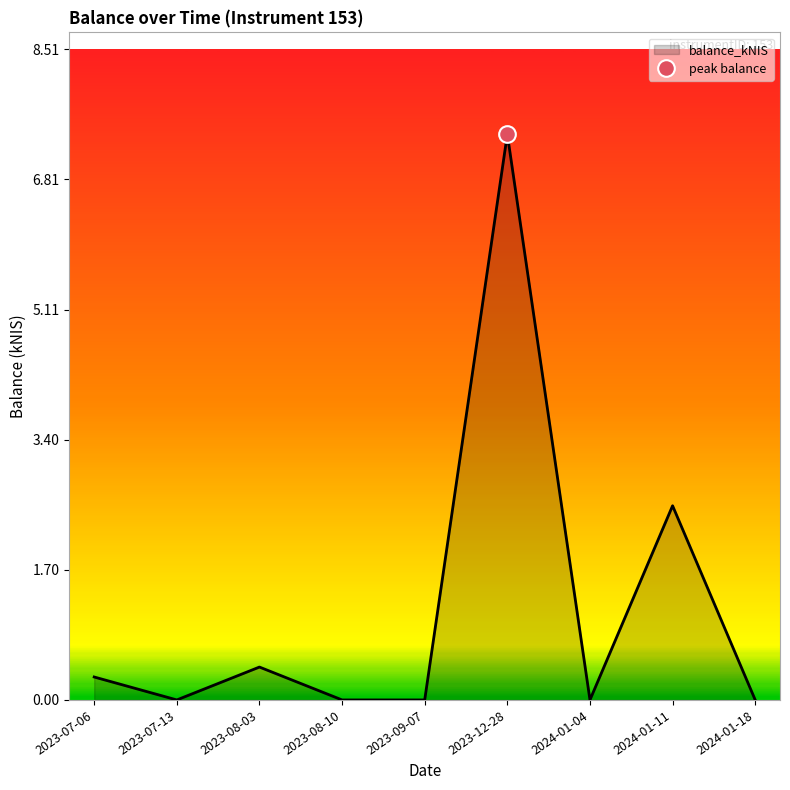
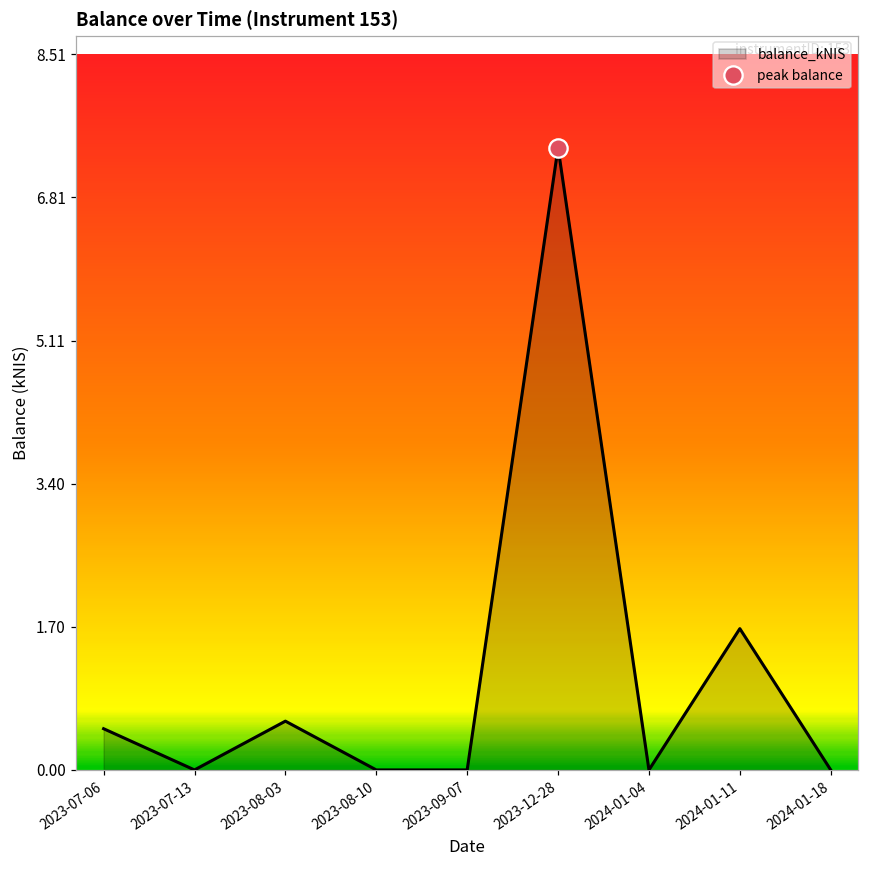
  {
    "balance_kNIS": {
-     "2023-07-06": 0.3,
+     "2023-07-06": 0.5,
      "2023-07-13": 0.0,
-     "2023-08-03": 0.4,
+     "2023-08-03": 0.6,
      "2023-08-10": 0.0,
      "2023-09-07": 0.0,
      "2024-01-04": 0.0,
-     "2024-01-11": 2.5,
+     "2024-01-11": 1.7,
      "2024-01-18": 0.0
    }
  }
